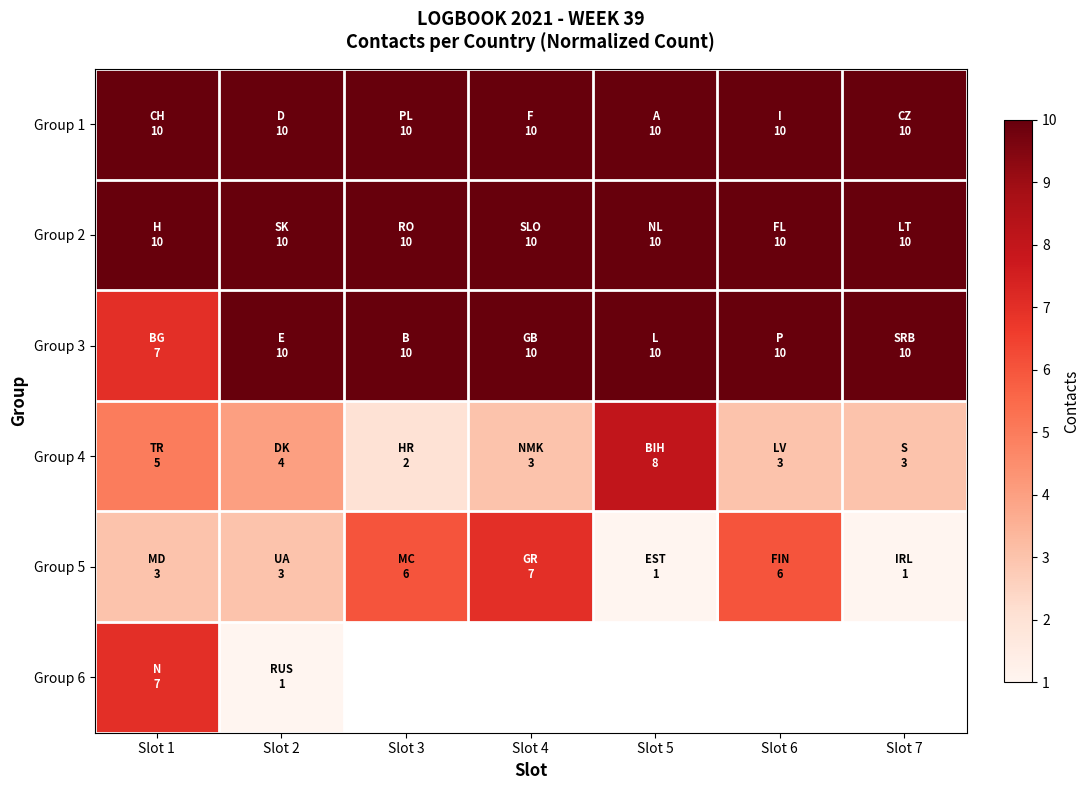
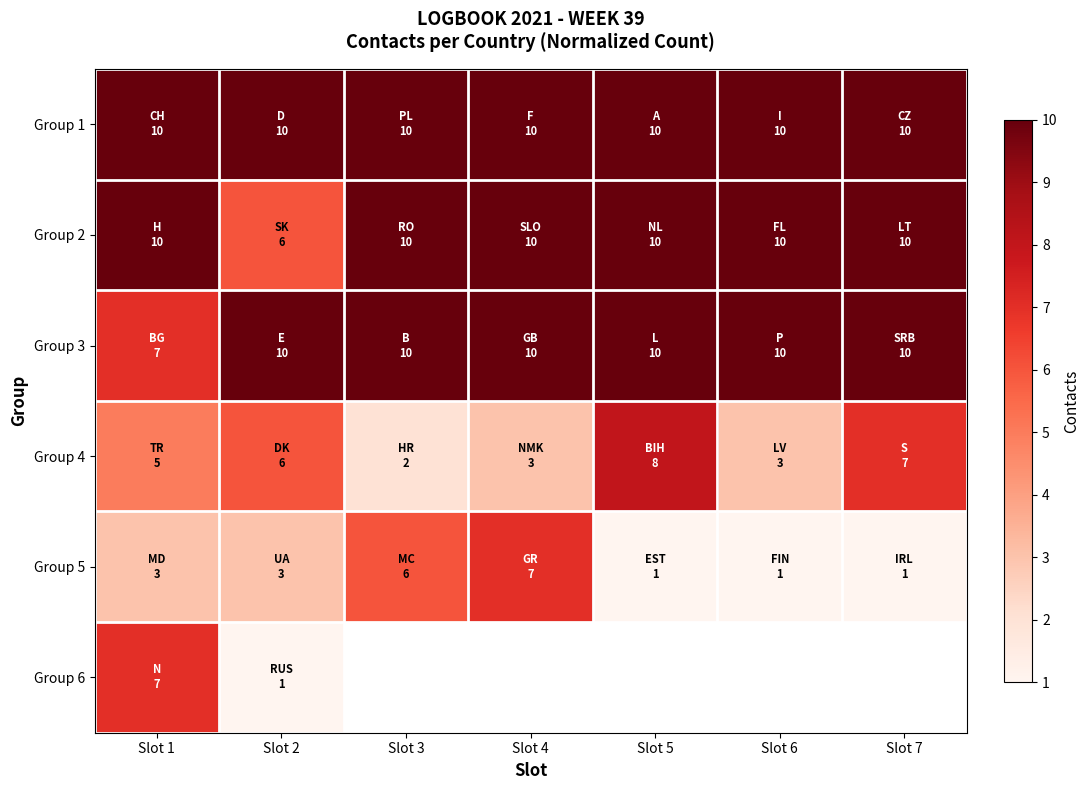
  {
    "Group 1": {
      "Slot 1": 10,
      "Slot 2": 10,
      "Slot 3": 10,
      "Slot 4": 10,
      "Slot 5": 10,
      "Slot 6": 10,
      "Slot 7": 10
    },
    "Group 2": {
      "Slot 1": 10,
-     "Slot 2": 10,
+     "Slot 2": 6,
      "Slot 3": 10,
      "Slot 4": 10,
      "Slot 5": 10,
      "Slot 6": 10,
      "Slot 7": 10
    },
    "Group 3": {
      "Slot 1": 7,
      "Slot 2": 10,
      "Slot 3": 10,
      "Slot 4": 10,
      "Slot 5": 10,
      "Slot 6": 10,
      "Slot 7": 10
    },
    "Group 4": {
      "Slot 1": 5,
-     "Slot 2": 4,
+     "Slot 2": 6,
      "Slot 3": 2,
      "Slot 4": 3,
      "Slot 5": 8,
      "Slot 6": 3,
-     "Slot 7": 3
+     "Slot 7": 7
    },
    "Group 5": {
      "Slot 1": 3,
      "Slot 2": 3,
      "Slot 3": 6,
      "Slot 4": 7,
      "Slot 5": 1,
-     "Slot 6": 6,
+     "Slot 6": 1,
      "Slot 7": 1
    },
    "Group 6": {
      "Slot 1": 7,
      "Slot 2": 1
    }
  }
